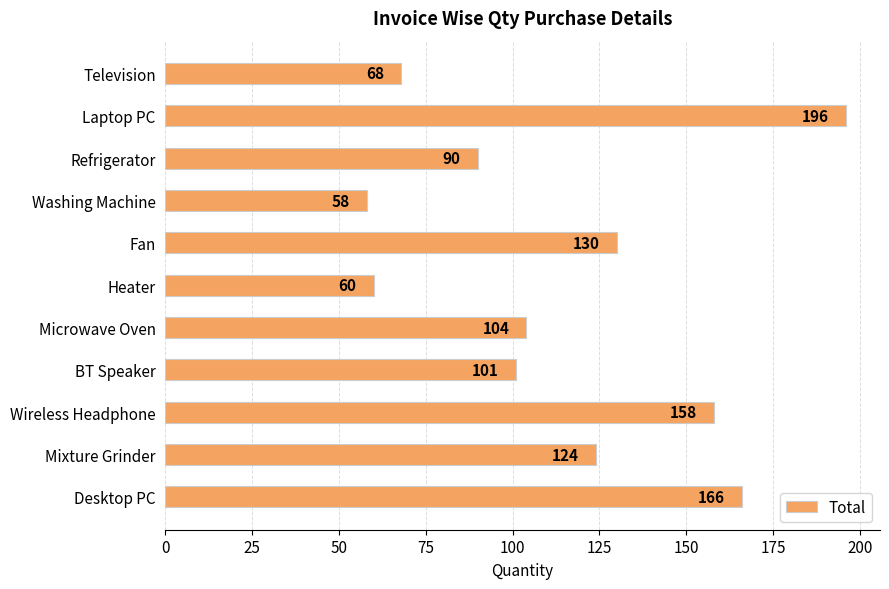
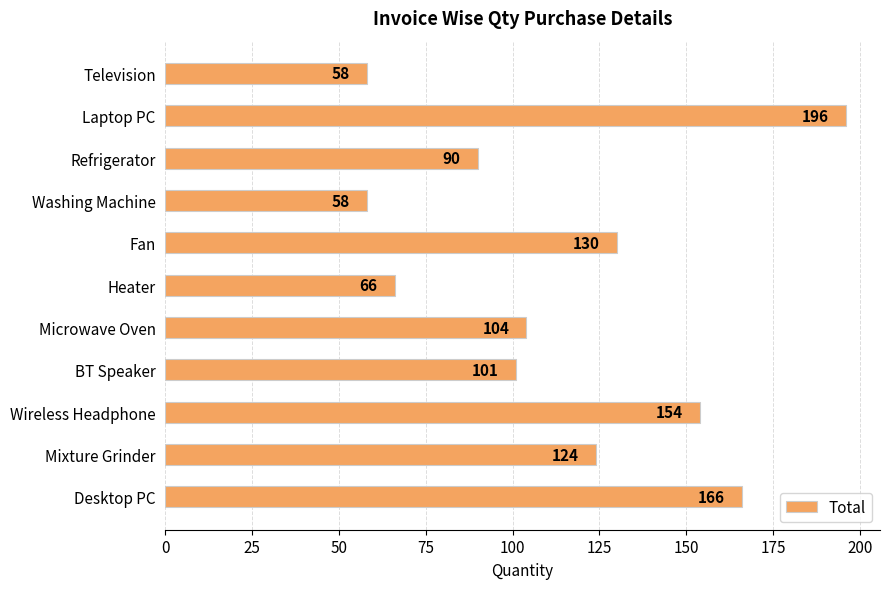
  {
-   "Television": 68,
+   "Television": 58,
    "Laptop PC": 196,
    "Refrigerator": 90,
    "Washing Machine": 58,
    "Fan": 130,
-   "Heater": 60,
+   "Heater": 66,
    "Microwave Oven": 104,
    "BT Speaker": 101,
-   "Wireless Headphone": 158,
+   "Wireless Headphone": 154,
    "Mixture Grinder": 124,
    "Desktop PC": 166
  }
